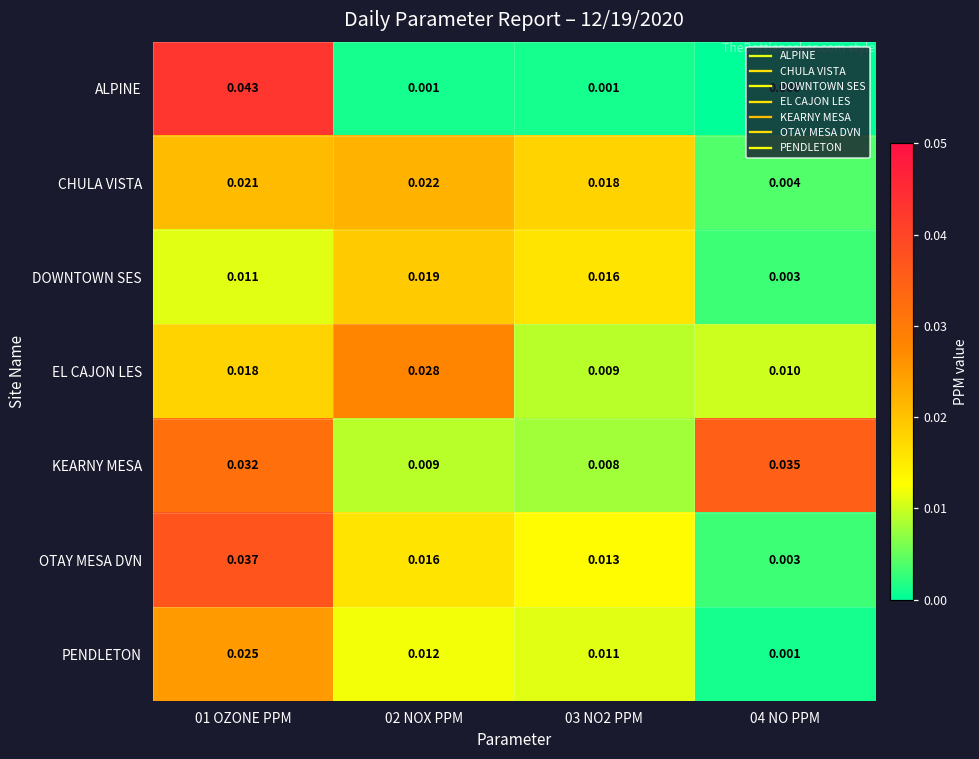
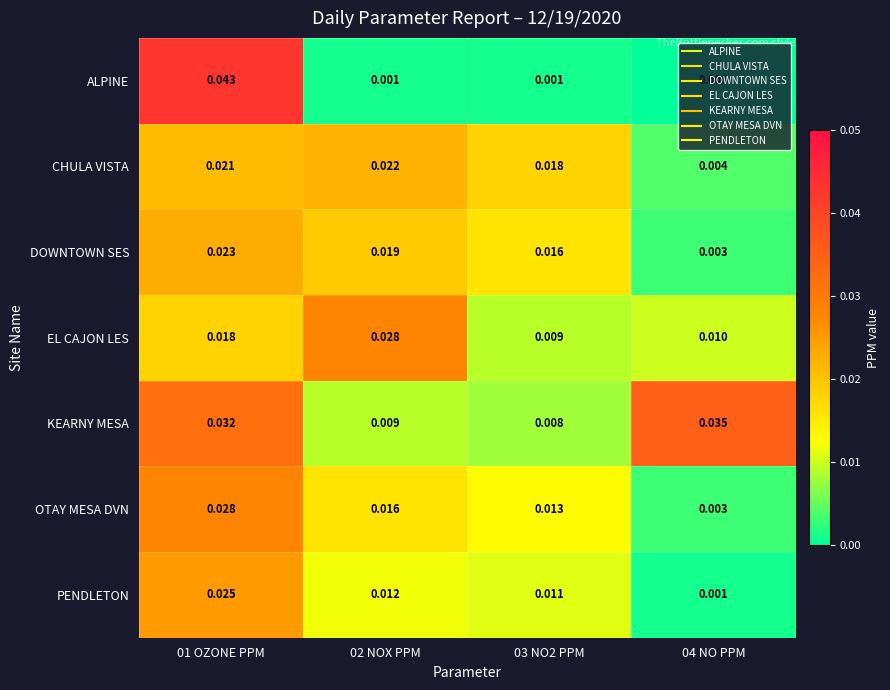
  {
    "ALPINE": {
      "01 OZONE PPM": 0.043,
      "02 NOX PPM": 0.001,
      "03 NO2 PPM": 0.001
    },
    "CHULA VISTA": {
      "01 OZONE PPM": 0.021,
      "02 NOX PPM": 0.022,
      "03 NO2 PPM": 0.018,
      "04 NO PPM": 0.004
    },
    "DOWNTOWN SES": {
-     "01 OZONE PPM": 0.011,
+     "01 OZONE PPM": 0.023,
      "02 NOX PPM": 0.019,
      "03 NO2 PPM": 0.016,
      "04 NO PPM": 0.003
    },
    "EL CAJON LES": {
      "01 OZONE PPM": 0.018,
      "02 NOX PPM": 0.028,
      "03 NO2 PPM": 0.009,
      "04 NO PPM": 0.010
    },
    "KEARNY MESA": {
      "01 OZONE PPM": 0.032,
      "02 NOX PPM": 0.009,
      "03 NO2 PPM": 0.008,
      "04 NO PPM": 0.035
    },
    "OTAY MESA DVN": {
-     "01 OZONE PPM": 0.037,
+     "01 OZONE PPM": 0.028,
      "02 NOX PPM": 0.016,
      "03 NO2 PPM": 0.013,
      "04 NO PPM": 0.003
    },
    "PENDLETON": {
      "01 OZONE PPM": 0.025,
      "02 NOX PPM": 0.012,
      "03 NO2 PPM": 0.011,
      "04 NO PPM": 0.001
    }
  }
